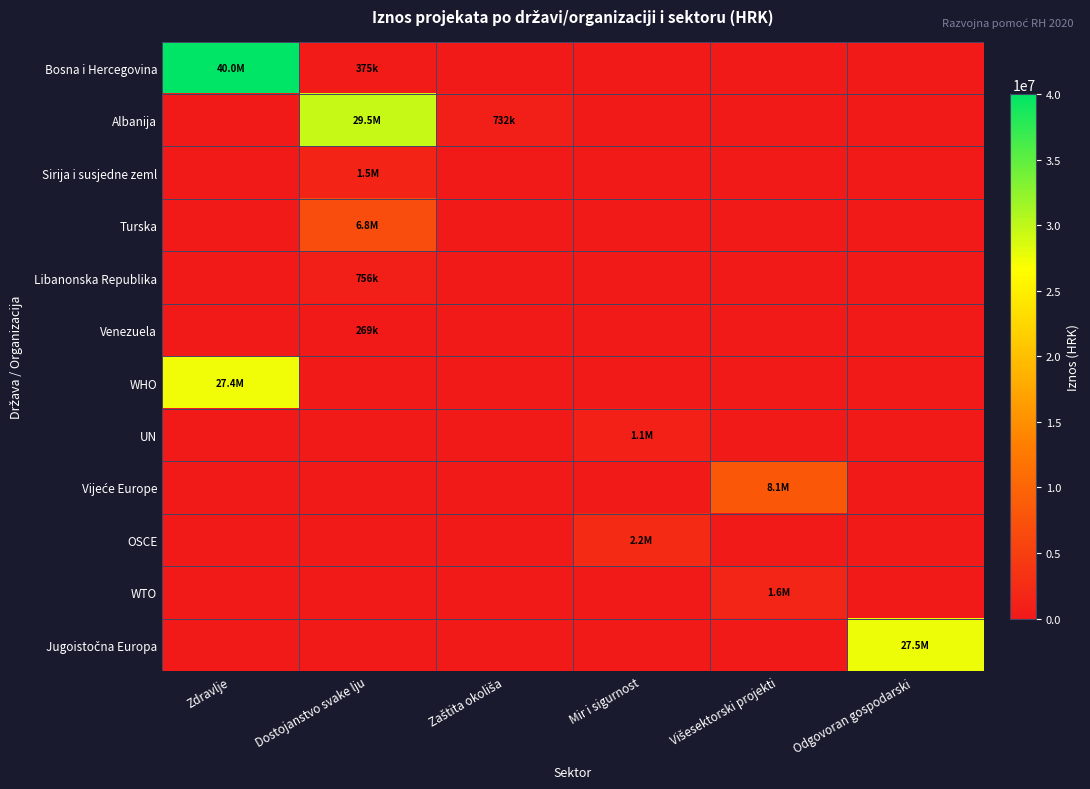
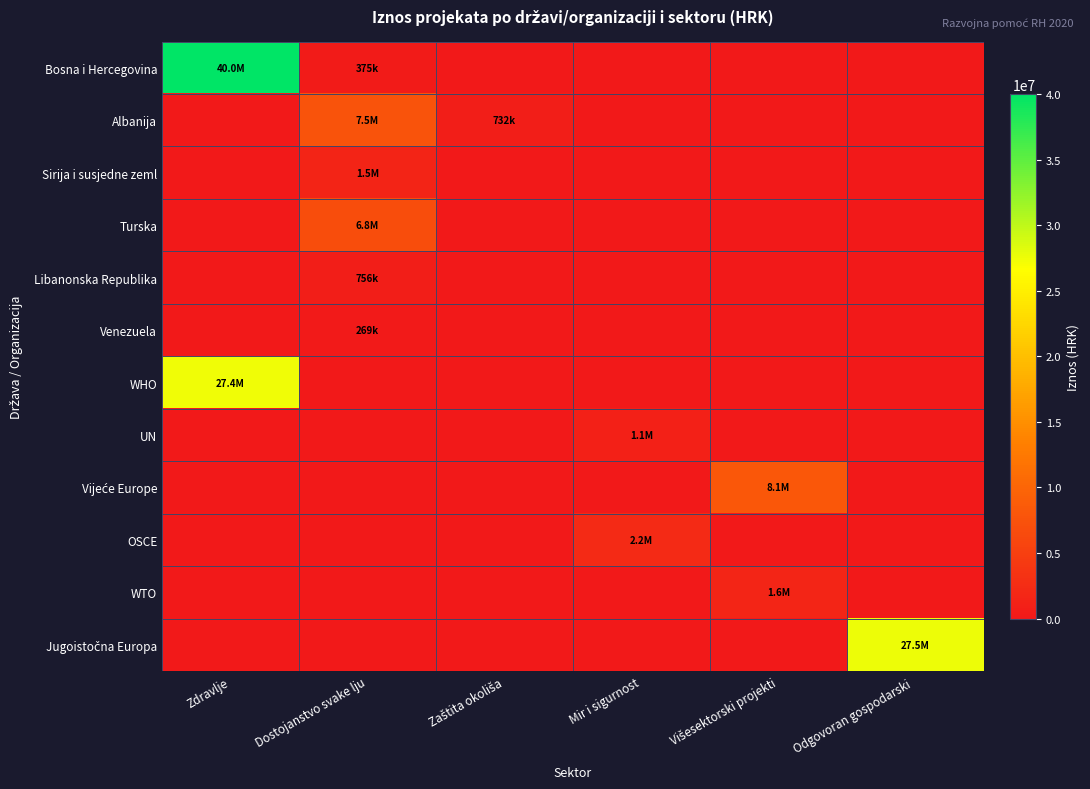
  {
    "Bosna i Hercegovina": {
      "Zdravlje": "40.0M",
      "Dostojanstvo svake lju": "375k"
    },
    "Albanija": {
-     "Dostojanstvo svake lju": "29.5M",
+     "Dostojanstvo svake lju": "7.5M",
      "Zaštita okoliša": "732k"
    },
    "Sirija i susjedne zeml": {
      "Dostojanstvo svake lju": "1.5M"
    },
    "Turska": {
      "Dostojanstvo svake lju": "6.8M"
    },
    "Libanonska Republika": {
      "Dostojanstvo svake lju": "756k"
    },
    "Venezuela": {
      "Dostojanstvo svake lju": "269k"
    },
    "WHO": {
      "Zdravlje": "27.4M"
    },
    "UN": {
      "Mir i sigurnost": "1.1M"
    },
    "Vijeće Europe": {
      "Višesektorski projekti": "8.1M"
    },
    "OSCE": {
      "Mir i sigurnost": "2.2M"
    },
    "WTO": {
      "Višesektorski projekti": "1.6M"
    },
    "Jugoistočna Europa": {
      "Odgovoran gospodarski": "27.5M"
    }
  }
